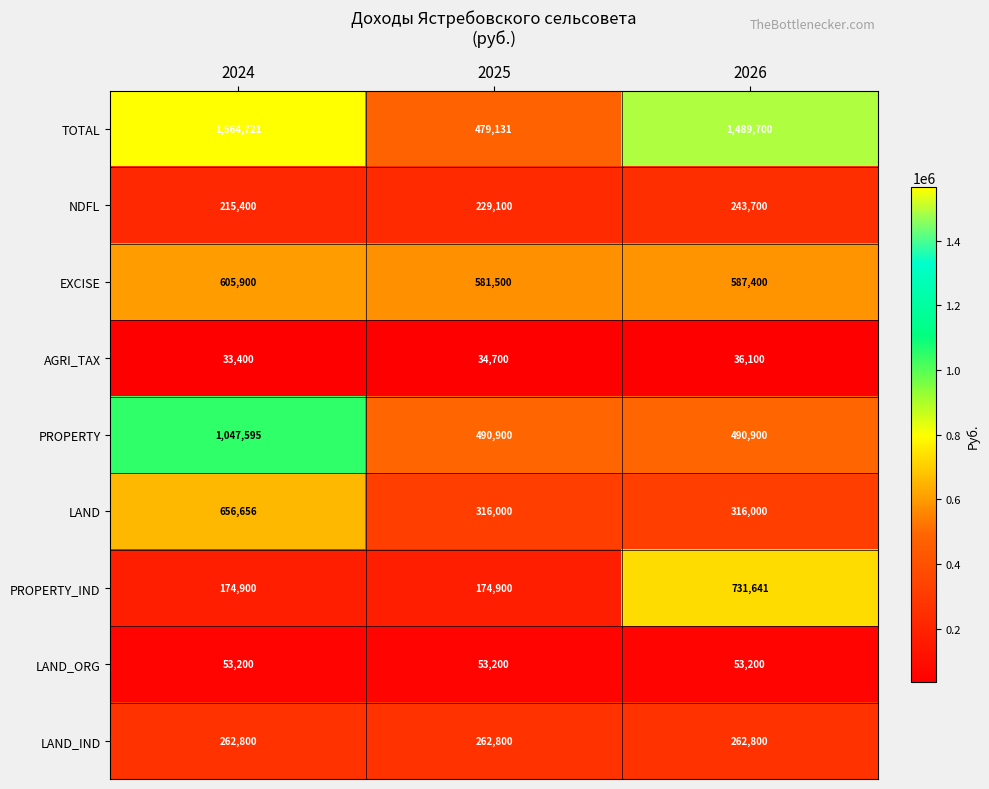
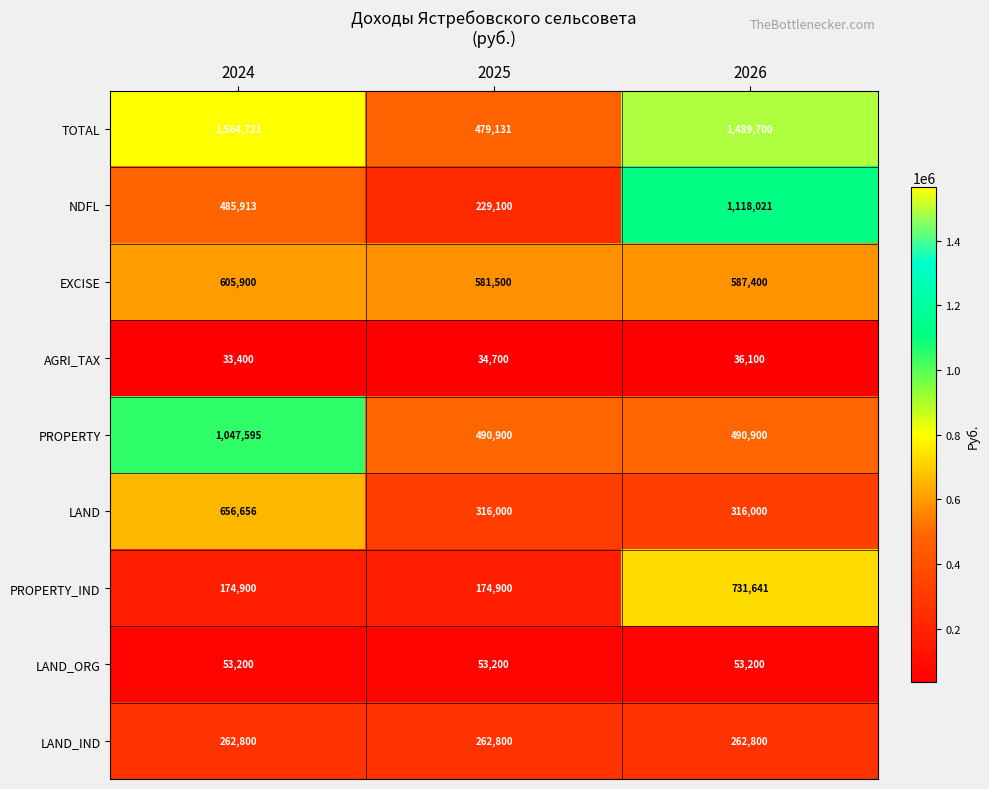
  {
    "TOTAL": {
      "2024": "1,564,721",
      "2025": "479,131",
      "2026": "1,489,700"
    },
    "NDFL": {
-     "2024": "215,400",
+     "2024": "485,913",
      "2025": "229,100",
-     "2026": "243,700"
+     "2026": "1,118,021"
    },
    "EXCISE": {
      "2024": "605,900",
      "2025": "581,500",
      "2026": "587,400"
    },
    "AGRI_TAX": {
      "2024": "33,400",
      "2025": "34,700",
      "2026": "36,100"
    },
    "PROPERTY": {
      "2024": "1,047,595",
      "2025": "490,900",
      "2026": "490,900"
    },
    "LAND": {
      "2024": "656,656",
      "2025": "316,000",
      "2026": "316,000"
    },
    "PROPERTY_IND": {
      "2024": "174,900",
      "2025": "174,900",
      "2026": "731,641"
    },
    "LAND_ORG": {
      "2024": "53,200",
      "2025": "53,200",
      "2026": "53,200"
    },
    "LAND_IND": {
      "2024": "262,800",
      "2025": "262,800",
      "2026": "262,800"
    }
  }
